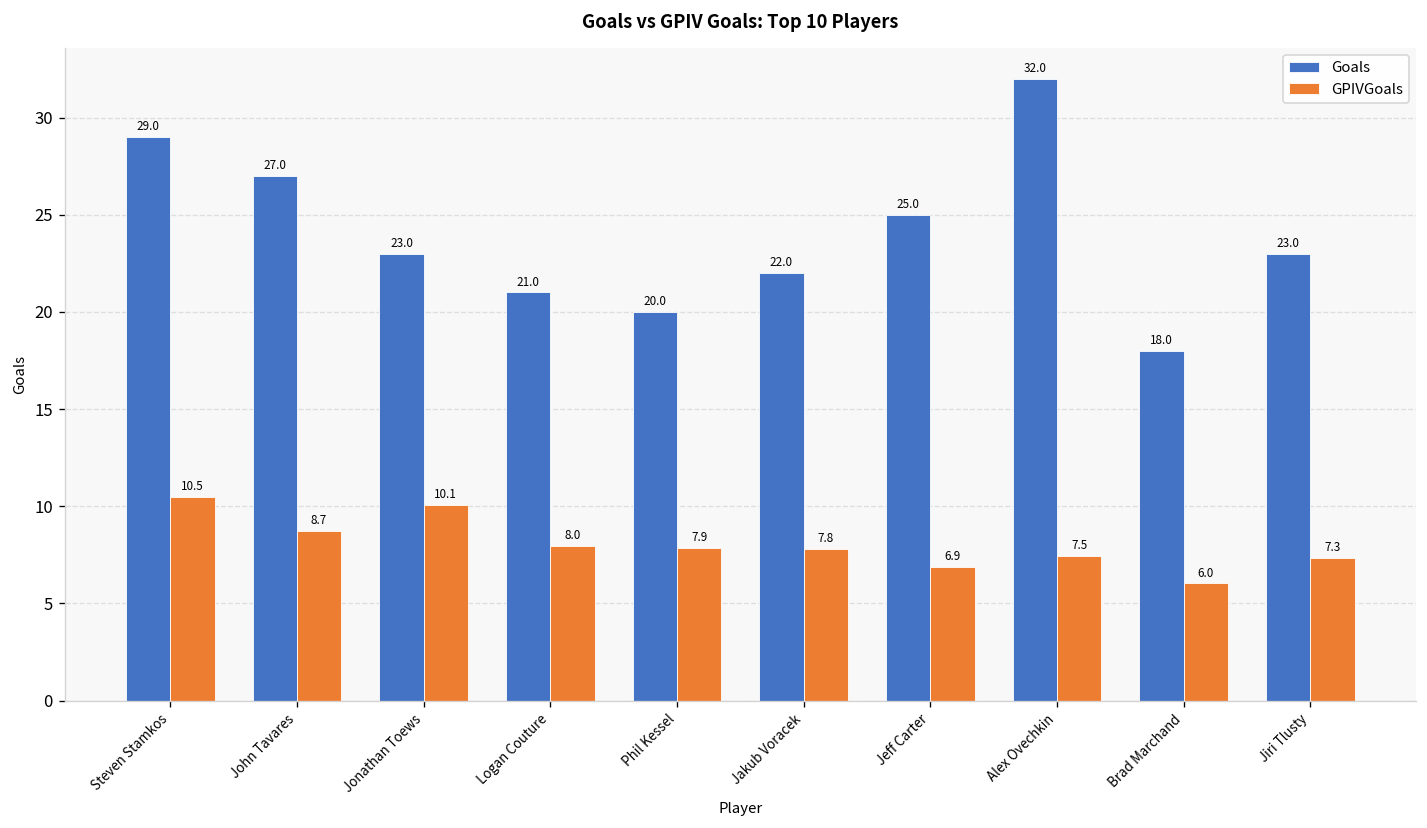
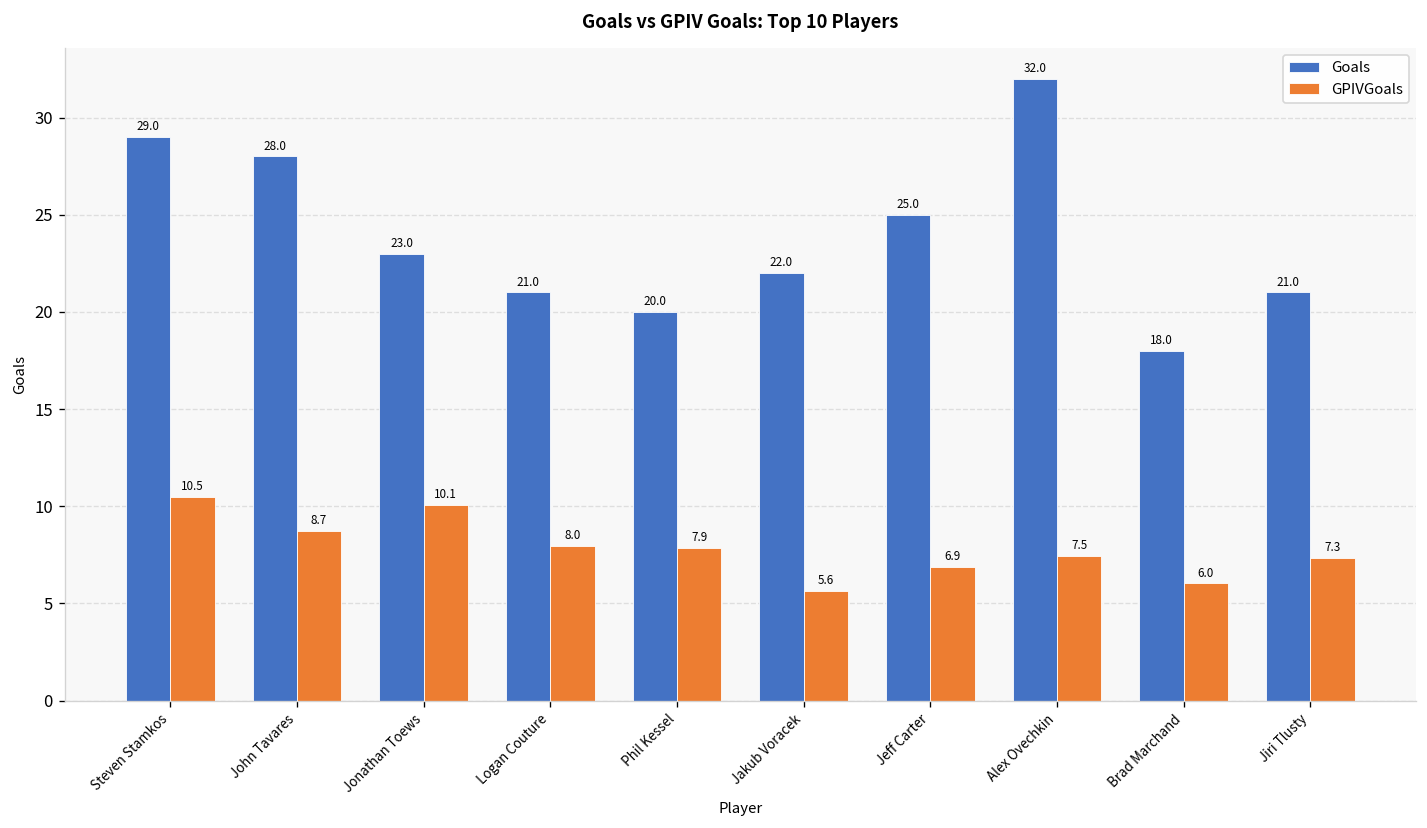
  {
    "Goals": {
      "Steven Stamkos": 29.0,
-     "John Tavares": 27.0,
+     "John Tavares": 28.0,
      "Jonathan Toews": 23.0,
      "Logan Couture": 21.0,
      "Phil Kessel": 20.0,
      "Jakub Voracek": 22.0,
      "Jeff Carter": 25.0,
      "Alex Ovechkin": 32.0,
      "Brad Marchand": 18.0,
-     "Jiri Tlusty": 23.0
+     "Jiri Tlusty": 21.0
    },
    "GPIVGoals": {
      "Steven Stamkos": 10.5,
      "John Tavares": 8.7,
      "Jonathan Toews": 10.1,
      "Logan Couture": 8.0,
      "Phil Kessel": 7.9,
-     "Jakub Voracek": 7.8,
+     "Jakub Voracek": 5.6,
      "Jeff Carter": 6.9,
      "Alex Ovechkin": 7.5,
      "Brad Marchand": 6.0,
      "Jiri Tlusty": 7.3
    }
  }
